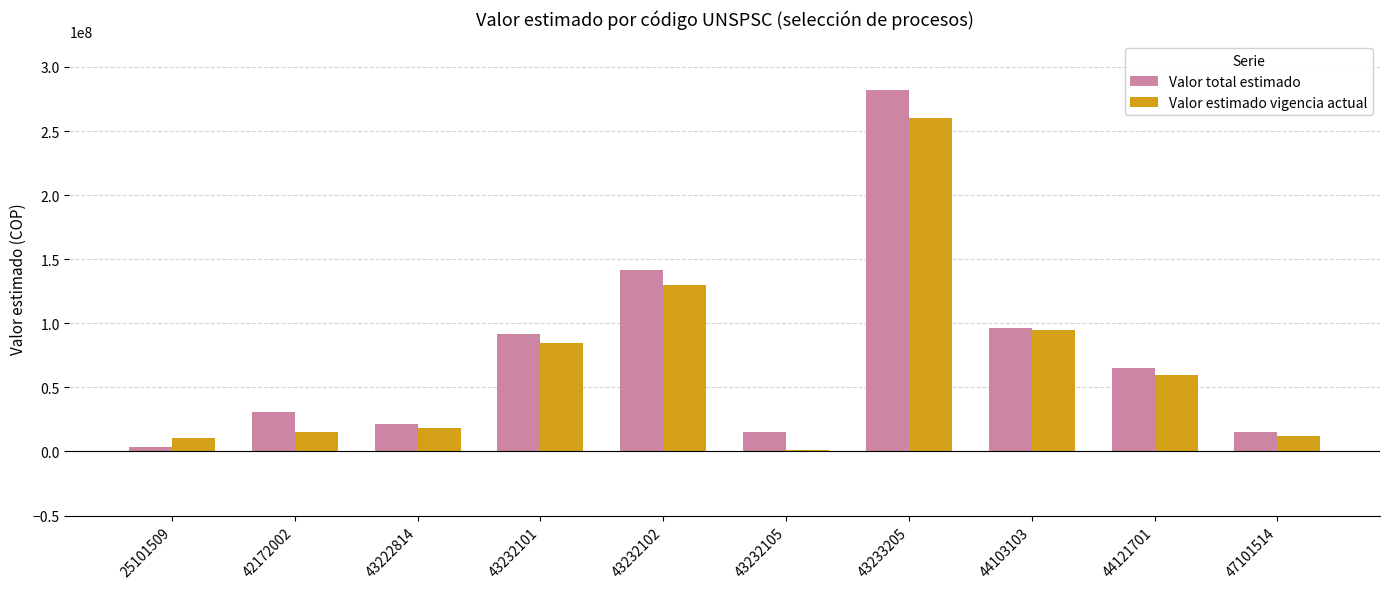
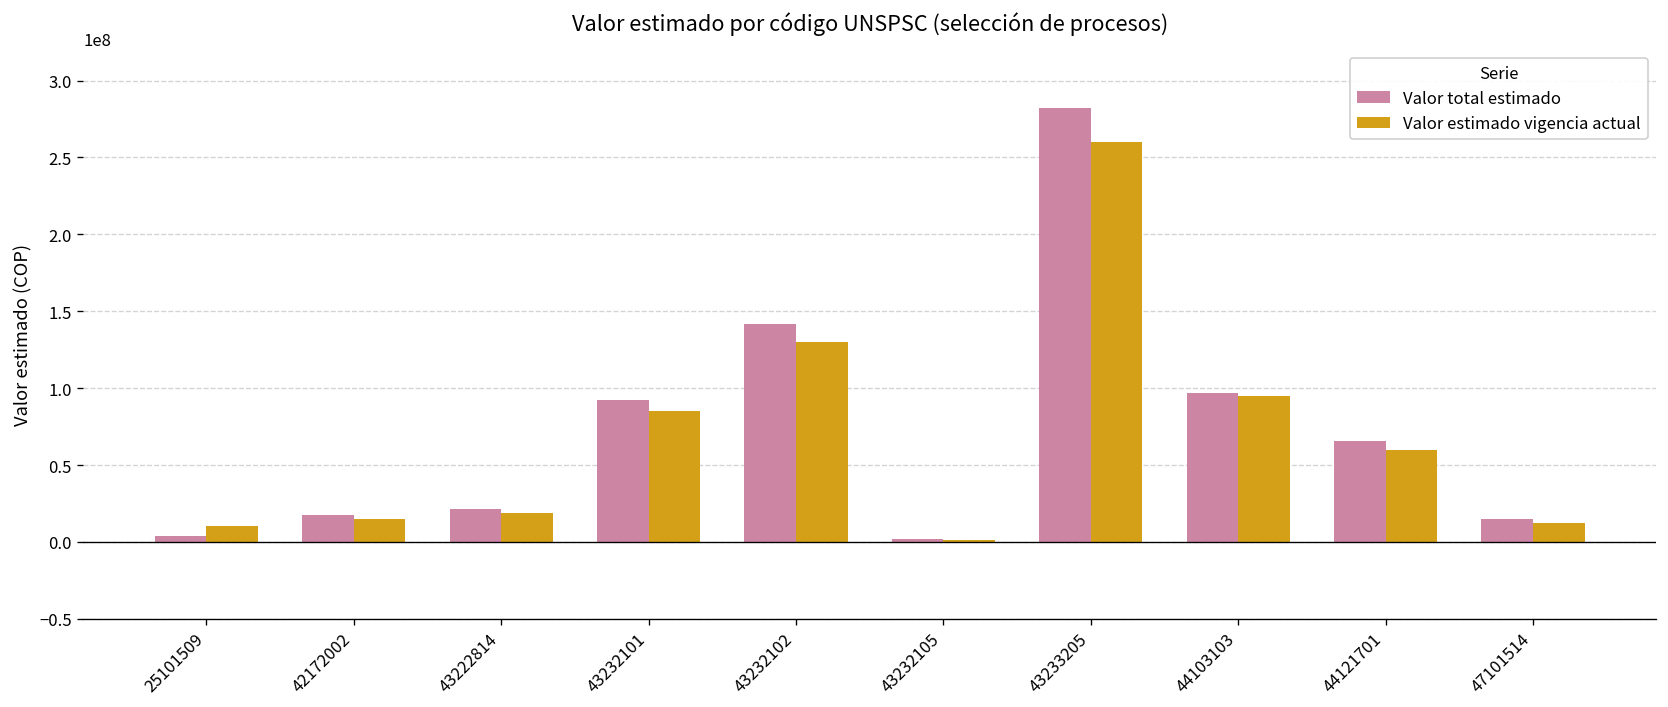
  {
    "Valor total estimado": {
      "25101509": 4000000,
-     "42172002": 31000000,
+     "42172002": 18000000,
      "43222814": 21000000,
      "43232101": 92000000,
      "43232102": 141000000,
-     "43232105": 15000000,
+     "43232105": 2000000,
      "43233205": 282000000,
      "44103103": 97000000,
      "44121701": 65000000,
      "47101514": 15000000
    },
    "Valor estimado vigencia actual": {
      "25101509": 10000000,
      "42172002": 15000000,
      "43222814": 19000000,
      "43232101": 85000000,
      "43232102": 130000000,
      "43233205": 260000000,
      "44103103": 95000000,
      "44121701": 60000000,
      "47101514": 12000000
    }
  }
